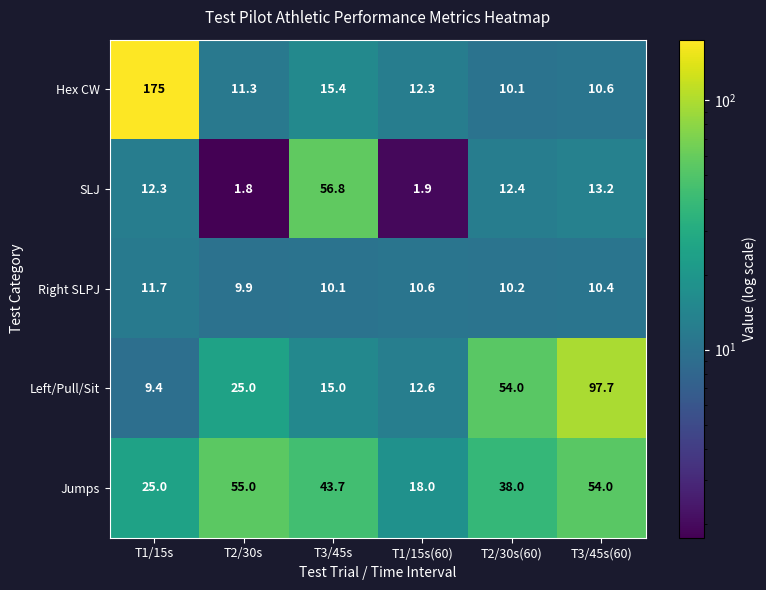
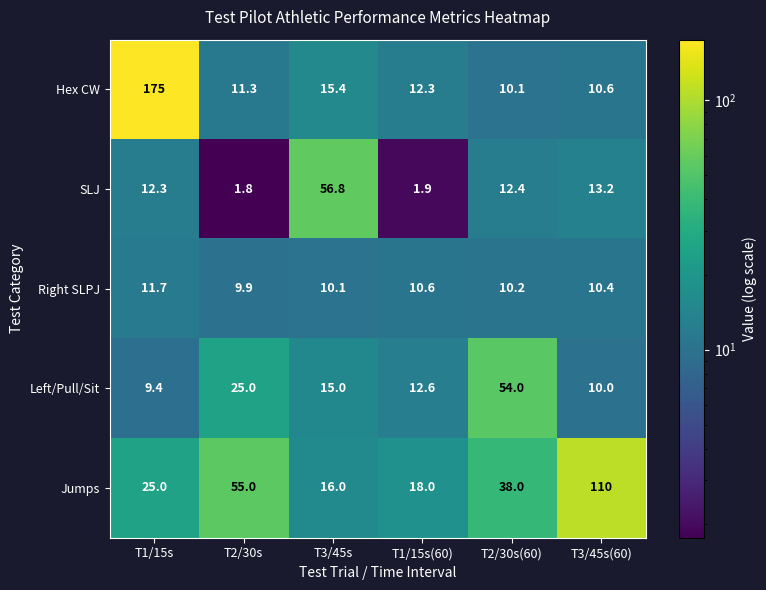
  {
    "Hex CW": {
      "T1/15s": 175,
      "T2/30s": 11.3,
      "T3/45s": 15.4,
      "T1/15s(60)": 12.3,
      "T2/30s(60)": 10.1,
      "T3/45s(60)": 10.6
    },
    "SLJ": {
      "T1/15s": 12.3,
      "T2/30s": 1.8,
      "T3/45s": 56.8,
      "T1/15s(60)": 1.9,
      "T2/30s(60)": 12.4,
      "T3/45s(60)": 13.2
    },
    "Right SLPJ": {
      "T1/15s": 11.7,
      "T2/30s": 9.9,
      "T3/45s": 10.1,
      "T1/15s(60)": 10.6,
      "T2/30s(60)": 10.2,
      "T3/45s(60)": 10.4
    },
    "Left/Pull/Sit": {
      "T1/15s": 9.4,
      "T2/30s": 25.0,
      "T3/45s": 15.0,
      "T1/15s(60)": 12.6,
      "T2/30s(60)": 54.0,
-     "T3/45s(60)": 97.7
+     "T3/45s(60)": 10.0
    },
    "Jumps": {
      "T1/15s": 25.0,
      "T2/30s": 55.0,
-     "T3/45s": 43.7,
+     "T3/45s": 16.0,
      "T1/15s(60)": 18.0,
      "T2/30s(60)": 38.0,
-     "T3/45s(60)": 54.0
+     "T3/45s(60)": 110
    }
  }
